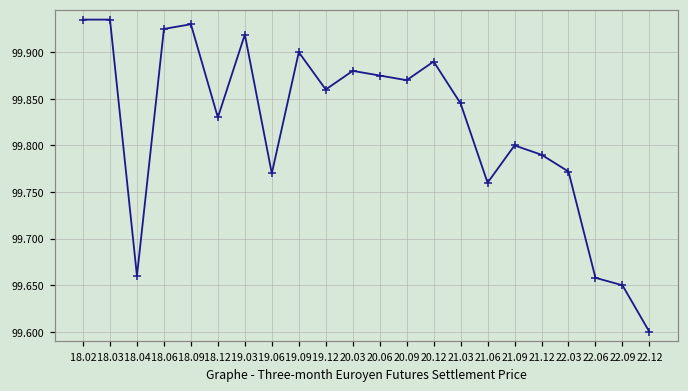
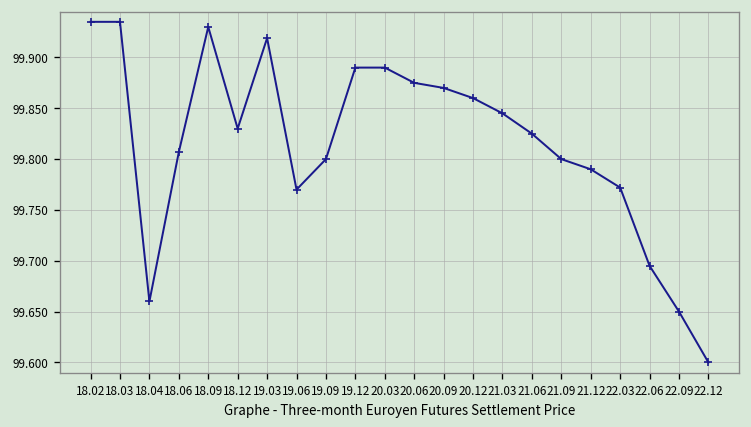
  {
    "18.02": 99.94,
    "18.03": 99.94,
    "18.04": 99.66,
-   "18.06": 99.93,
+   "18.06": 99.81,
    "18.09": 99.93,
    "18.12": 99.83,
    "19.03": 99.92,
    "19.06": 99.77,
-   "19.09": 99.9,
-   "19.12": 99.86,
-   "20.03": 99.88,
+   "19.09": 99.8,
+   "19.12": 99.89,
+   "20.03": 99.89,
    "20.06": 99.88,
    "20.09": 99.87,
-   "20.12": 99.89,
+   "20.12": 99.86,
    "21.03": 99.85,
-   "21.06": 99.76,
+   "21.06": 99.83,
    "21.09": 99.80,
    "21.12": 99.79,
    "22.03": 99.77,
-   "22.06": 99.66,
+   "22.06": 99.70,
    "22.09": 99.65,
    "22.12": 99.60
  }
